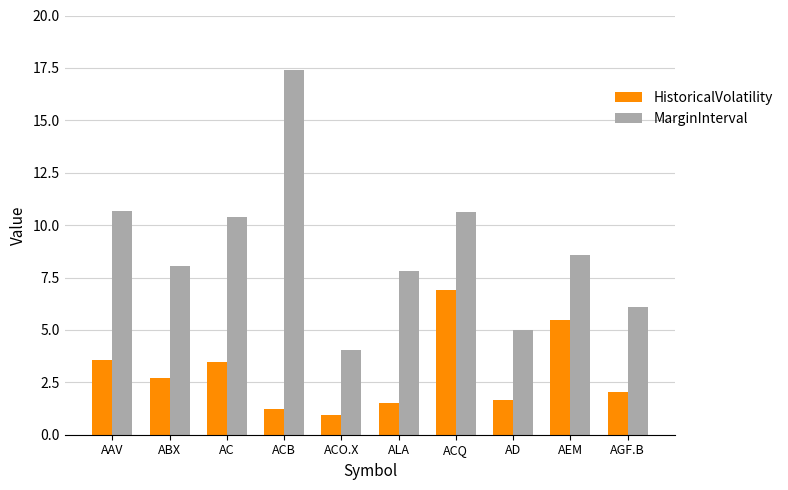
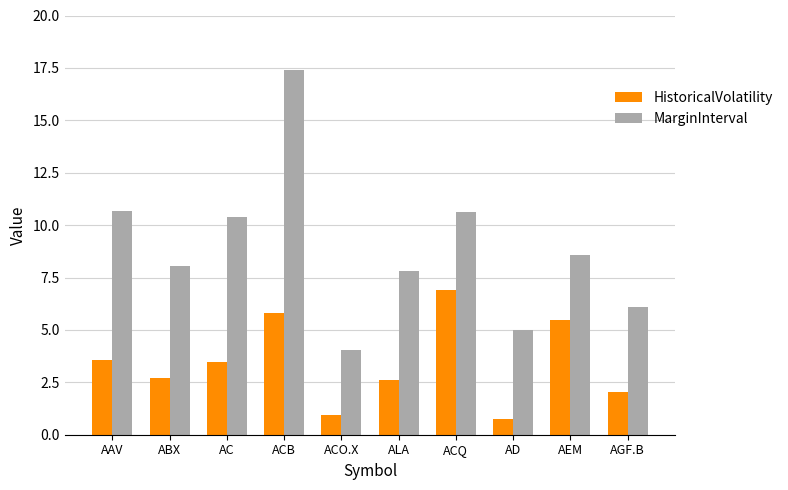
  {
    "HistoricalVolatility": {
      "AAV": 3.6,
      "ABX": 2.7,
      "AC": 3.5,
-     "ACB": 1.2,
+     "ACB": 5.8,
      "ACO.X": 1.0,
-     "ALA": 1.5,
+     "ALA": 2.6,
      "ACQ": 6.9,
-     "AD": 1.7,
+     "AD": 0.8,
      "AEM": 5.5,
      "AGF.B": 2.0
    },
    "MarginInterval": {
      "AAV": 10.7,
      "ABX": 8.1,
      "AC": 10.4,
      "ACB": 17.4,
      "ACO.X": 4.0,
      "ALA": 7.8,
      "ACQ": 10.6,
      "AD": 5.0,
      "AEM": 8.6,
      "AGF.B": 6.1
    }
  }
